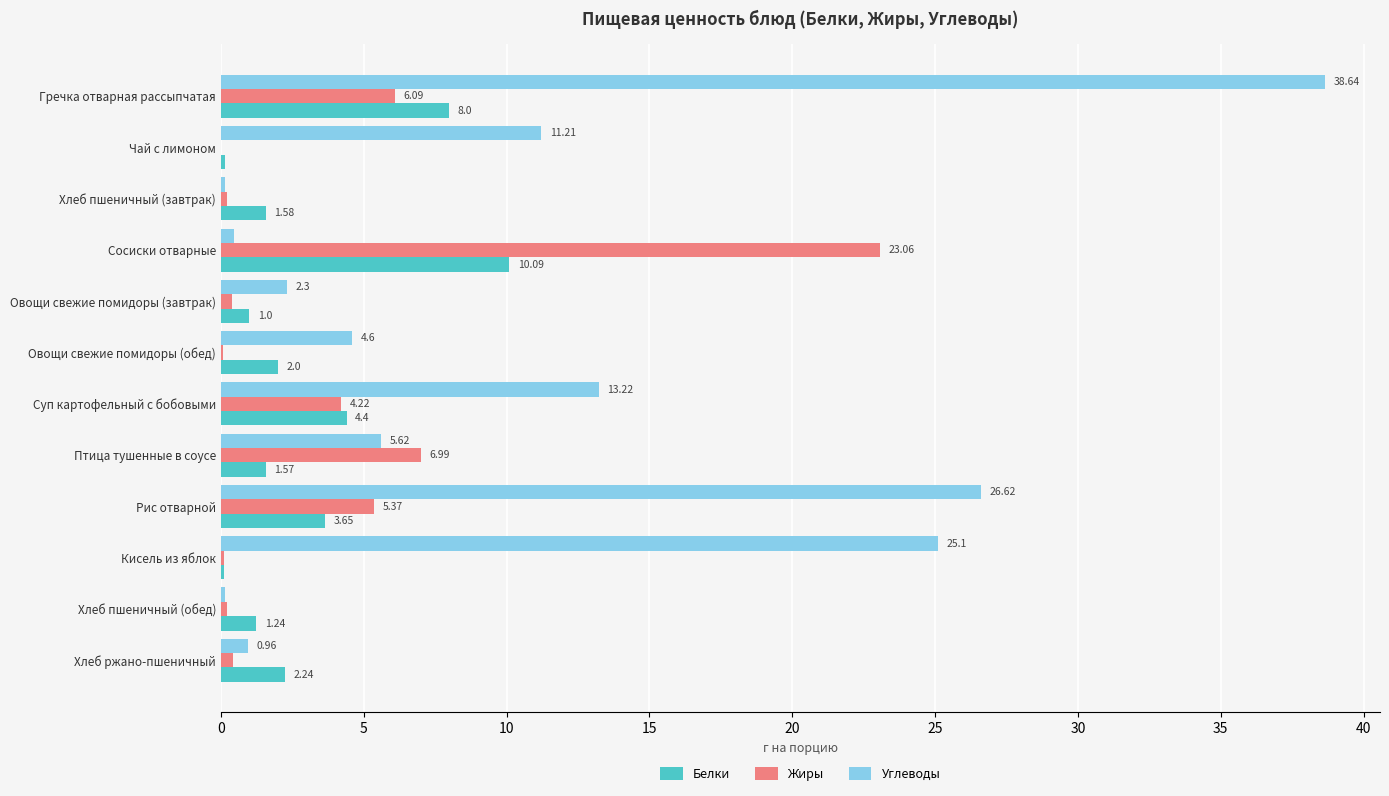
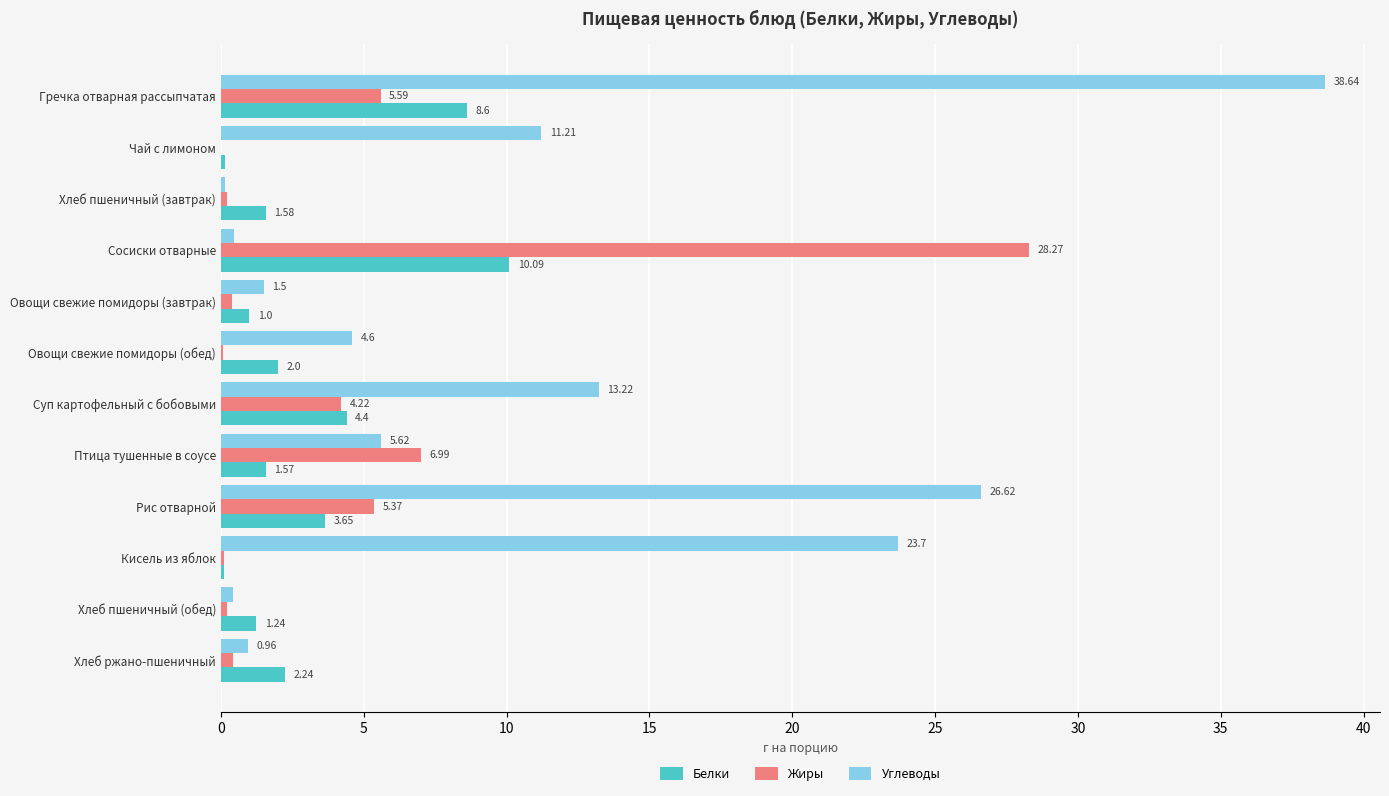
  {
    "Белки": {
-     "Гречка отварная рассыпчатая": 8.0,
+     "Гречка отварная рассыпчатая": 8.6,
      "Хлеб пшеничный (завтрак)": 1.58,
      "Сосиски отварные": 10.09,
      "Овощи свежие помидоры (завтрак)": 1.0,
      "Овощи свежие помидоры (обед)": 2.0,
      "Суп картофельный с бобовыми": 4.4,
      "Птица тушенные в соусе": 1.57,
      "Рис отварной": 3.65,
      "Хлеб пшеничный (обед)": 1.24,
      "Хлеб ржано-пшеничный": 2.24
    },
    "Жиры": {
-     "Гречка отварная рассыпчатая": 6.09,
-     "Сосиски отварные": 23.06,
+     "Гречка отварная рассыпчатая": 5.59,
+     "Сосиски отварные": 28.27,
      "Суп картофельный с бобовыми": 4.22,
      "Птица тушенные в соусе": 6.99,
      "Рис отварной": 5.37
    },
    "Углеводы": {
      "Гречка отварная рассыпчатая": 38.64,
      "Чай с лимоном": 11.21,
-     "Овощи свежие помидоры (завтрак)": 2.3,
+     "Овощи свежие помидоры (завтрак)": 1.5,
      "Овощи свежие помидоры (обед)": 4.6,
      "Суп картофельный с бобовыми": 13.22,
      "Птица тушенные в соусе": 5.62,
      "Рис отварной": 26.62,
-     "Кисель из яблок": 25.1,
-     "Хлеб пшеничный (обед)": 0.1,
+     "Кисель из яблок": 23.7,
+     "Хлеб пшеничный (обед)": 0.4,
      "Хлеб ржано-пшеничный": 0.96
    }
  }
